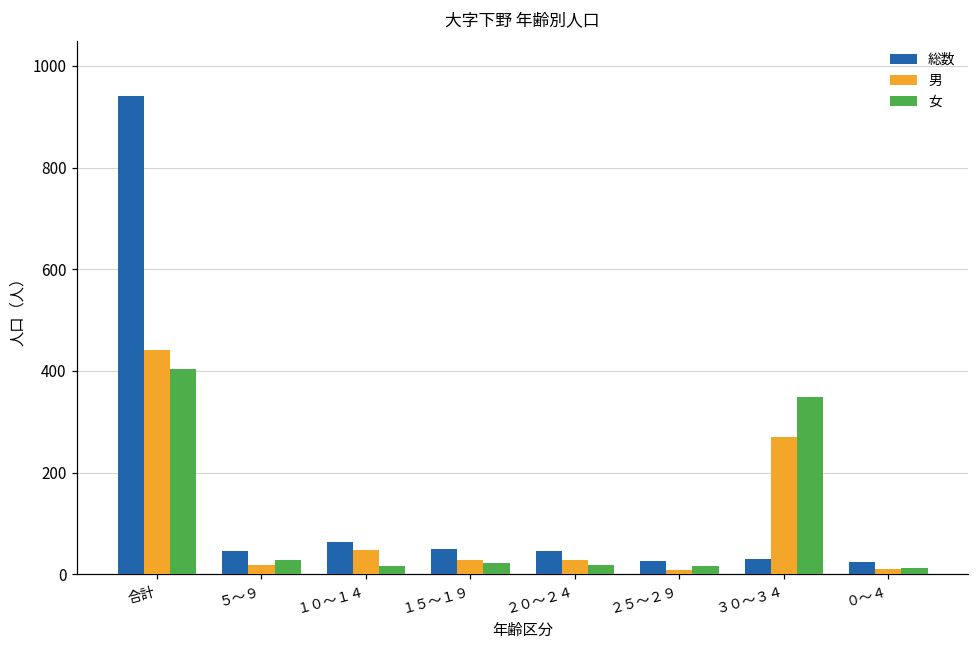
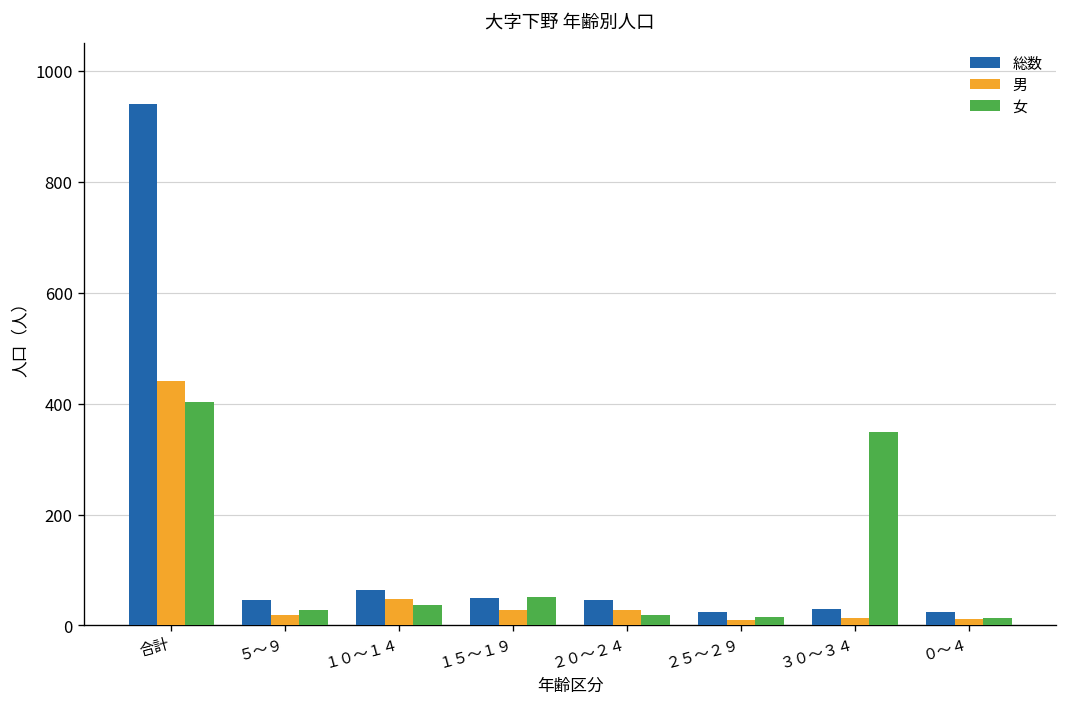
  {
    "総数": {
      "合計": 940,
      "５～９": 50,
      "１０～１４": 60,
      "１５～１９": 50,
      "２０～２４": 50,
      "２５～２９": 30,
      "３０～３４": 30,
      "０～４": 20
    },
    "男": {
      "合計": 440,
      "５～９": 20,
      "１０～１４": 50,
      "１５～１９": 30,
      "２０～２４": 30,
      "２５～２９": 10,
-     "３０～３４": 270,
+     "３０～３４": 10,
      "０～４": 10
    },
    "女": {
      "合計": 400,
      "５～９": 30,
-     "１０～１４": 20,
-     "１５～１９": 20,
+     "１０～１４": 40,
+     "１５～１９": 50,
      "２０～２４": 20,
      "２５～２９": 20,
      "３０～３４": 350,
      "０～４": 10
    }
  }
